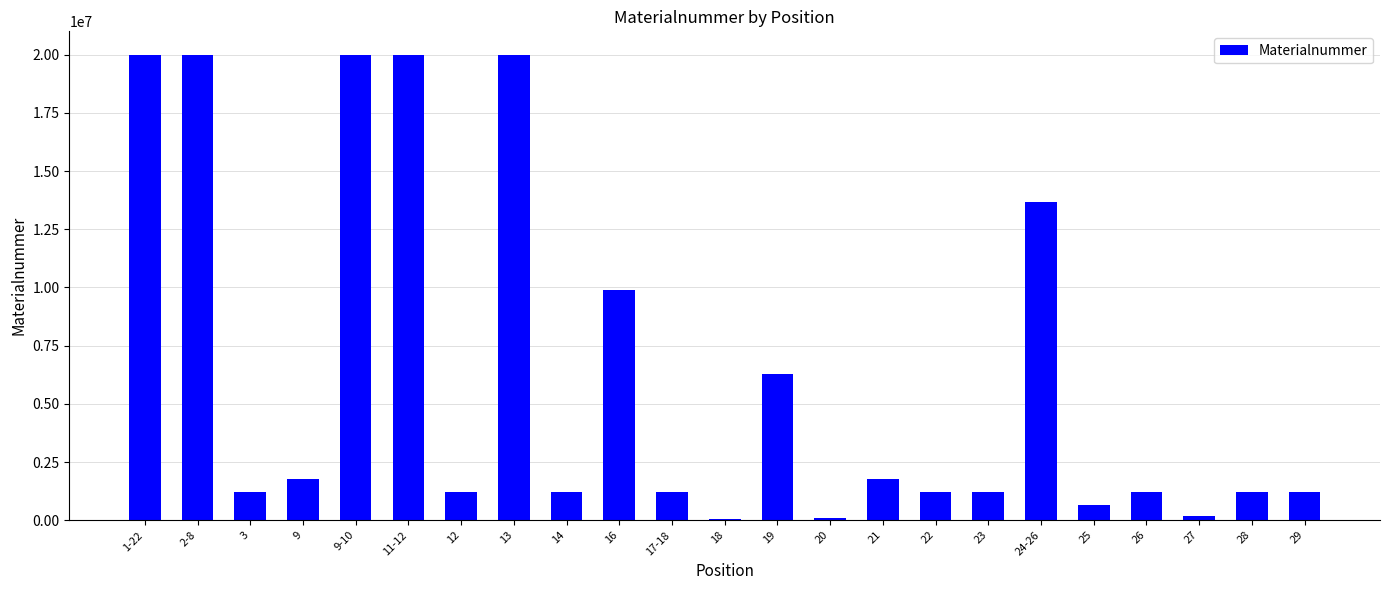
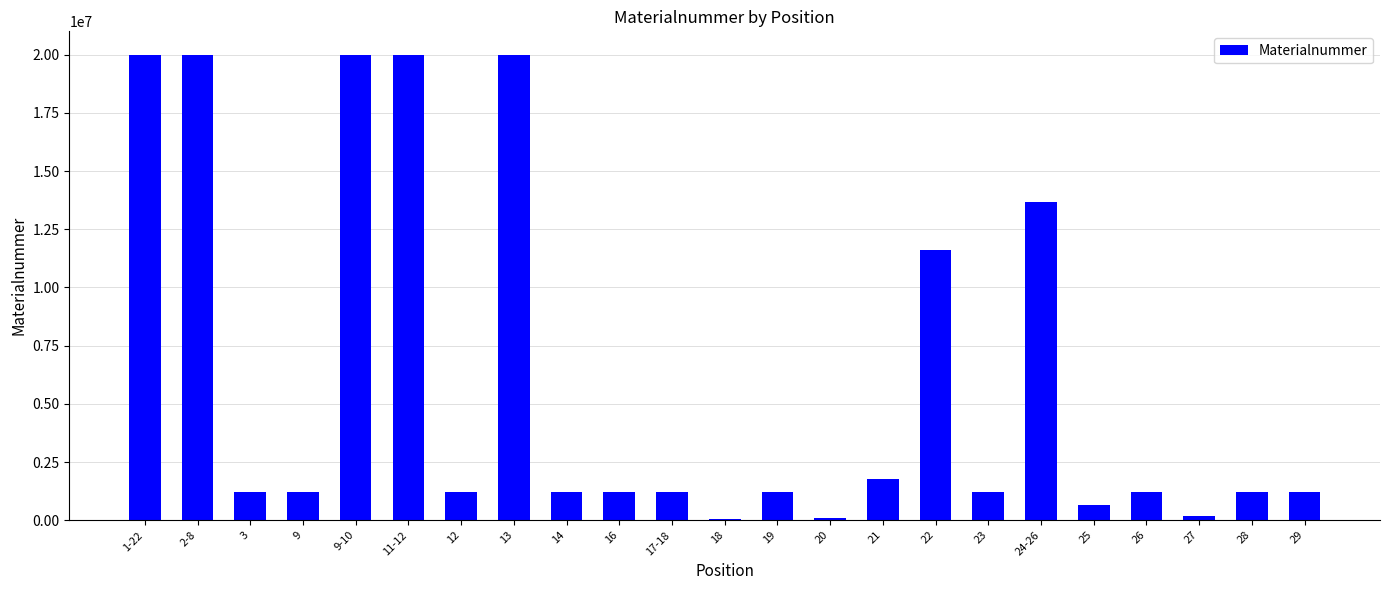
  {
    "1-22": 20000000,
    "2-8": 20000000,
    "3": 1200000,
-   "9": 1800000,
+   "9": 1200000,
    "9-10": 20000000,
    "11-12": 20000000,
    "12": 1200000,
    "13": 20000000,
    "14": 1200000,
-   "16": 9900000,
+   "16": 1200000,
    "17-18": 1200000,
-   "19": 6300000,
+   "19": 1200000,
    "21": 1800000,
-   "22": 1200000,
+   "22": 11600000,
    "23": 1200000,
    "24-26": 13700000,
    "25": 600000,
    "26": 1200000,
    "27": 200000,
    "28": 1200000,
    "29": 1200000
  }
